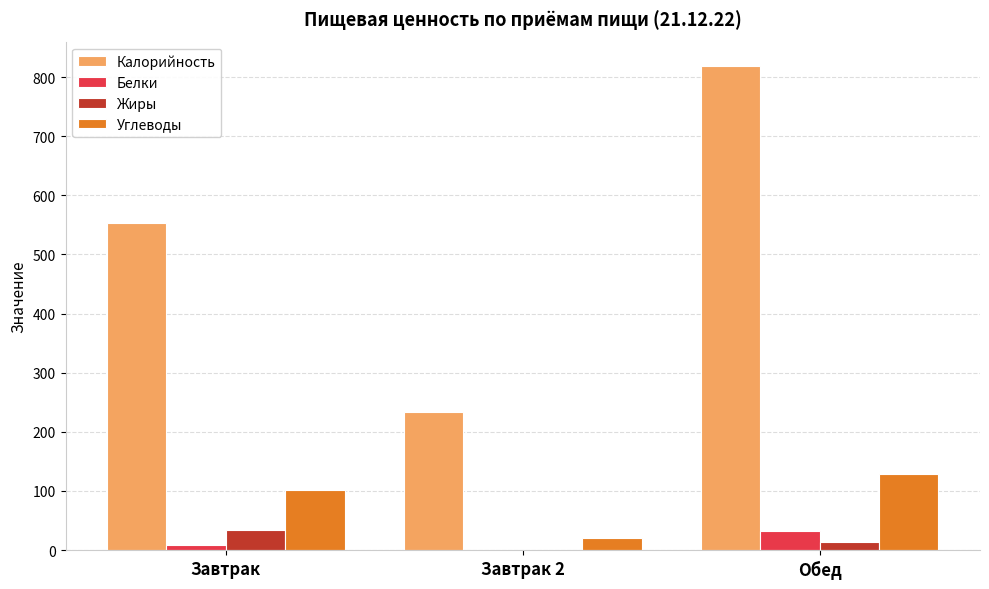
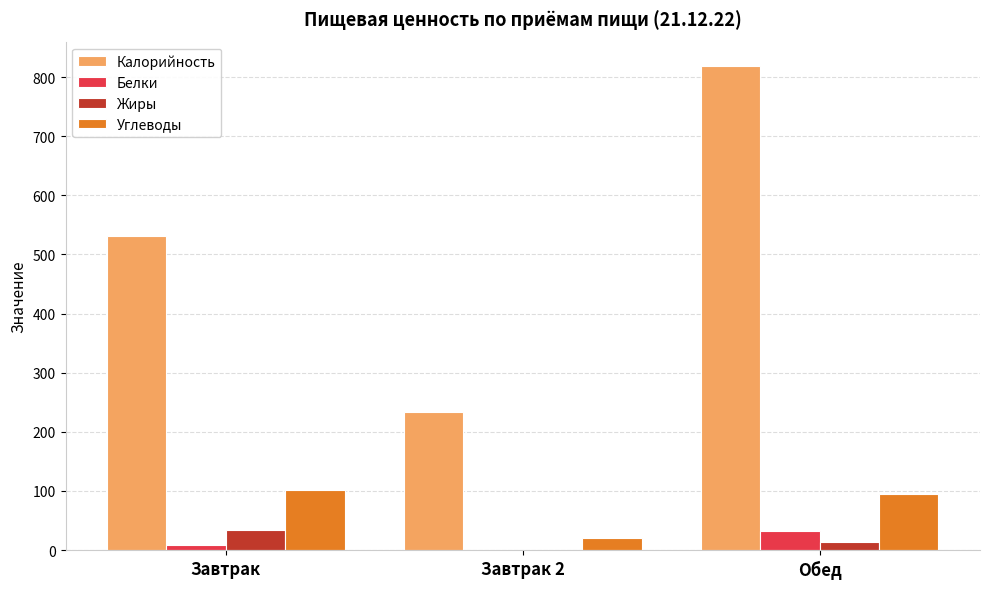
  {
    "Калорийность": {
-     "Завтрак": 550,
+     "Завтрак": 530,
      "Завтрак 2": 230,
      "Обед": 820
    },
    "Углеводы": {
      "Завтрак": 100,
      "Завтрак 2": 20,
-     "Обед": 130
+     "Обед": 100
    }
  }
